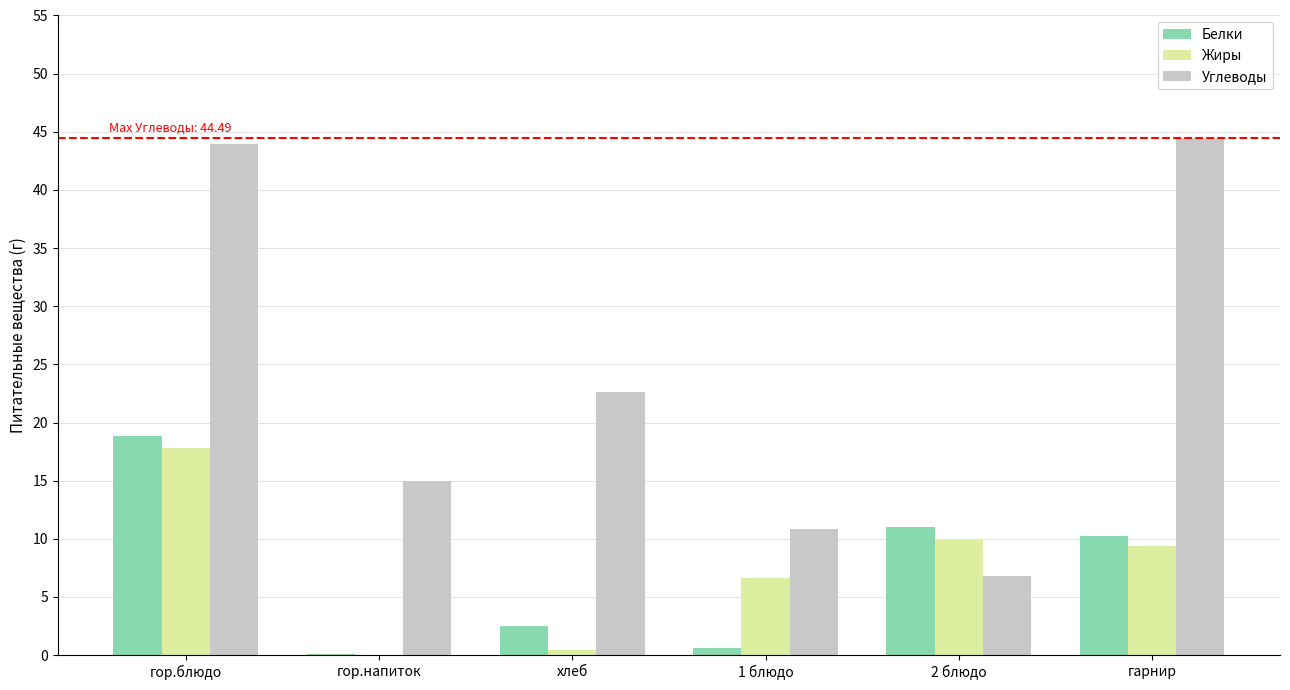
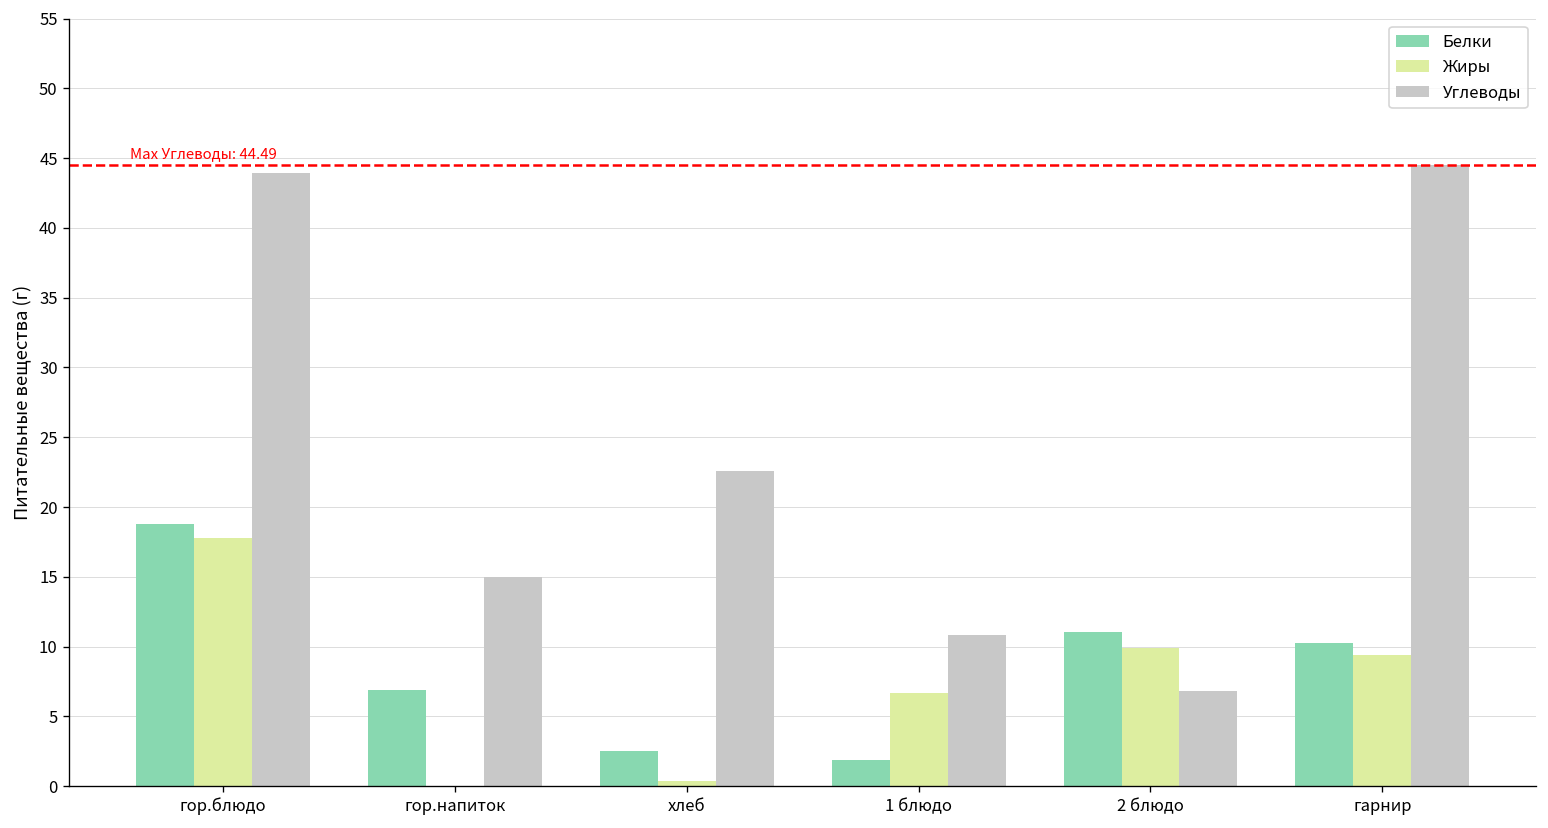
  {
    "Белки": {
      "гор.блюдо": 18.8,
-     "гор.напиток": 0.1,
+     "гор.напиток": 6.9,
      "хлеб": 2.5,
-     "1 блюдо": 0.6,
+     "1 блюдо": 1.9,
      "2 блюдо": 11.1,
      "гарнир": 10.3
    }
  }
